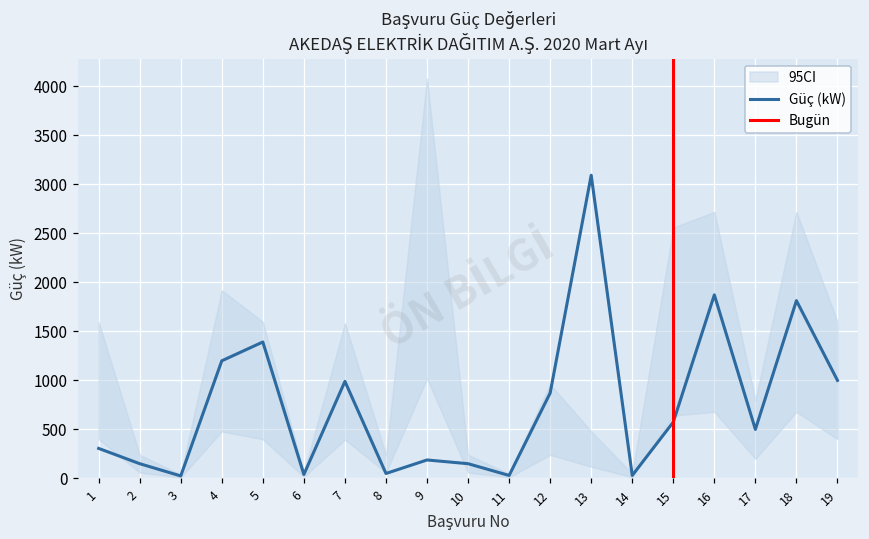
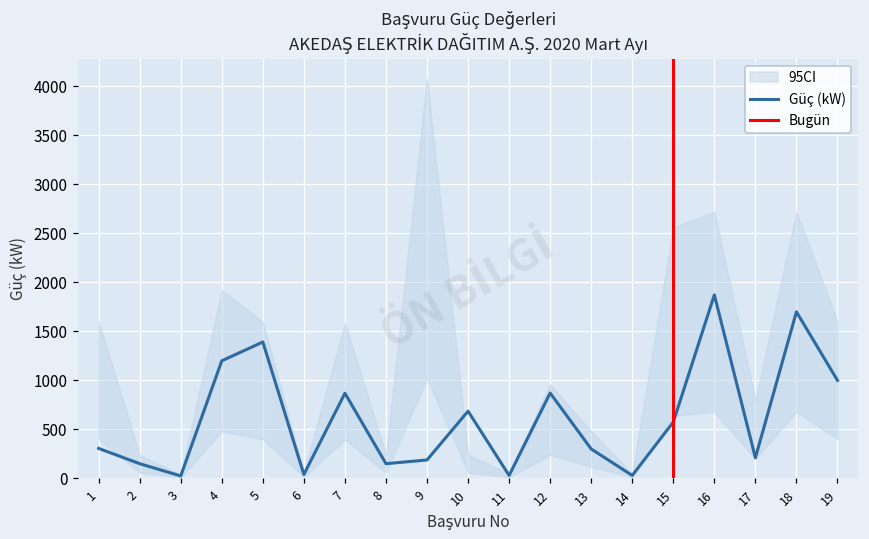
  {
    "Güç (kW)": {
      "1": 300,
      "2": 200,
      "4": 1200,
      "5": 1400,
-     "7": 1000,
-     "8": 100,
+     "7": 900,
+     "8": 200,
      "9": 200,
-     "10": 200,
+     "10": 700,
      "12": 900,
-     "13": 3100,
+     "13": 300,
      "15": 600,
      "16": 1900,
-     "17": 500,
-     "18": 1800,
+     "17": 200,
+     "18": 1700,
      "19": 1000
    }
  }
